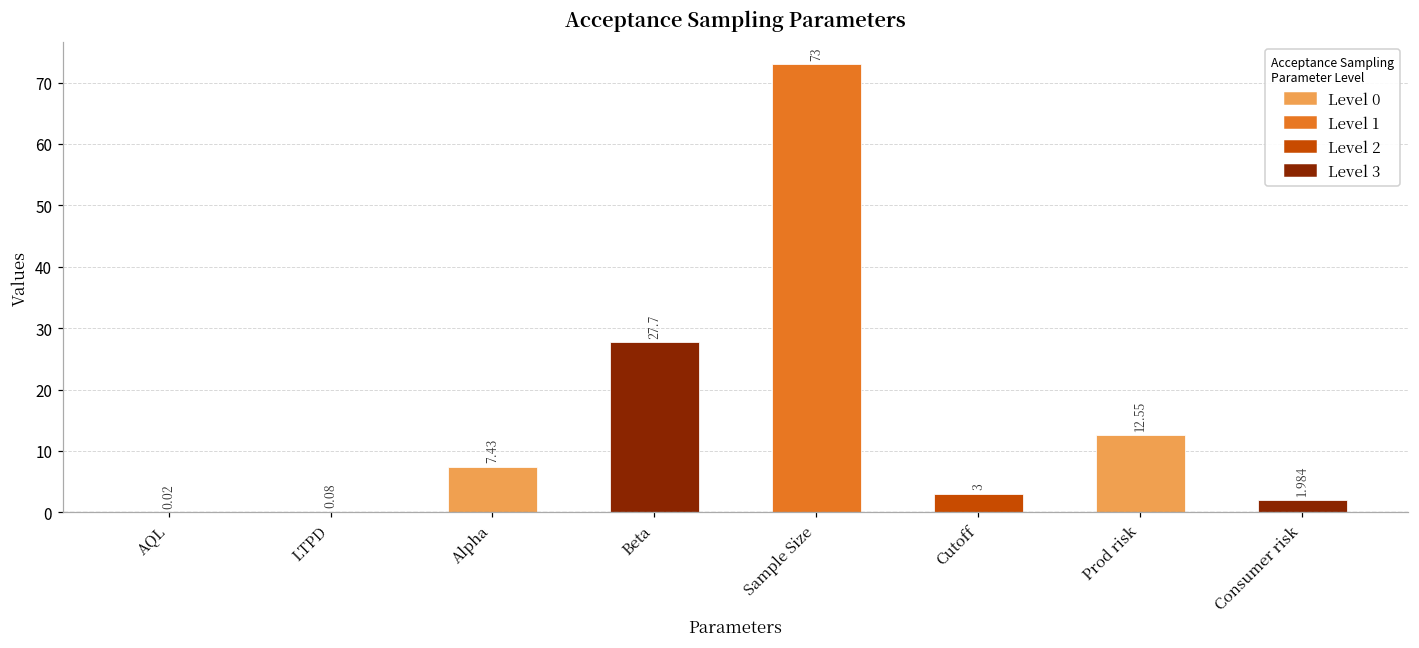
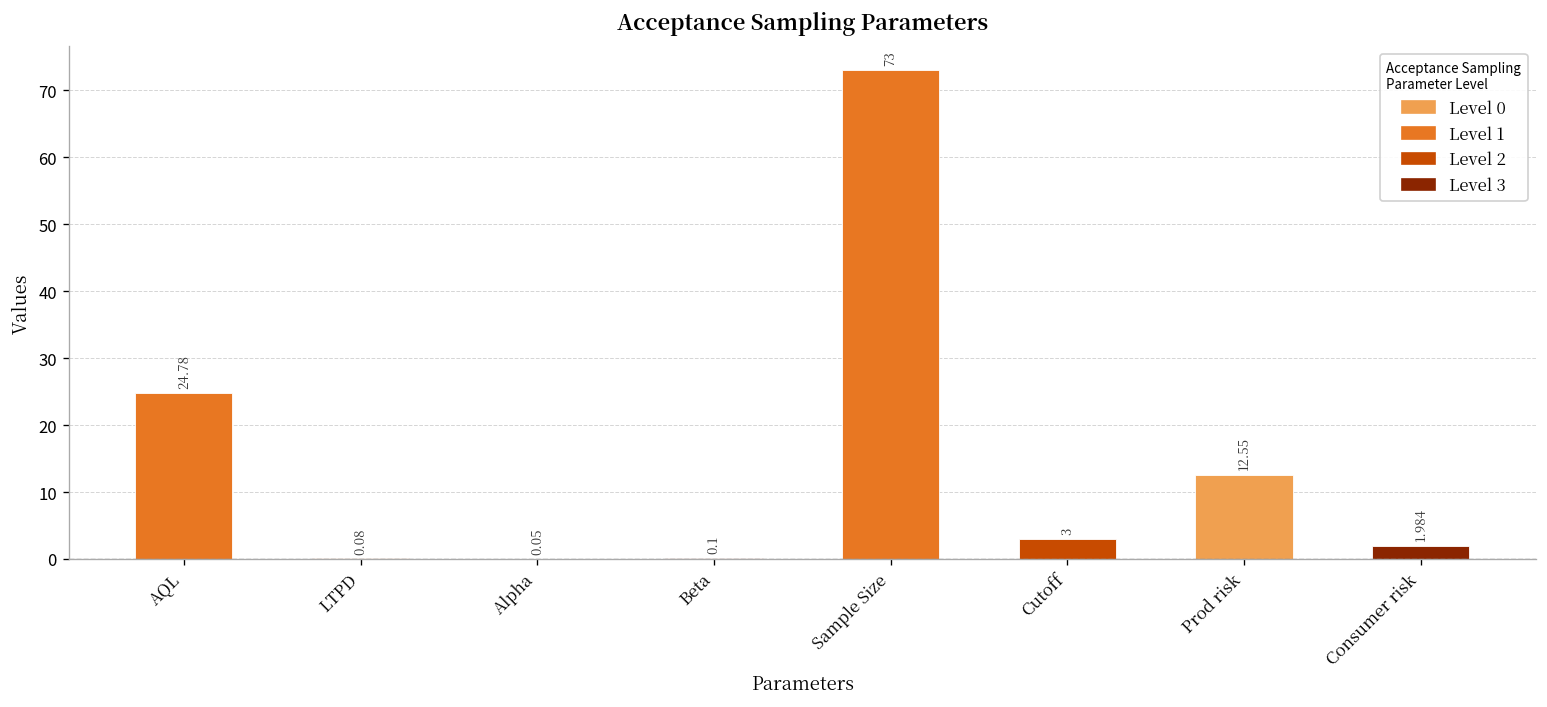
  {
-   "AQL": 0.02,
+   "AQL": 24.78,
    "LTPD": 0.08,
-   "Alpha": 7.43,
-   "Beta": 27.7,
+   "Alpha": 0.05,
+   "Beta": 0.1,
    "Sample Size": 73,
    "Cutoff": 3,
    "Prod risk": 12.55,
    "Consumer risk": 1.984
  }
